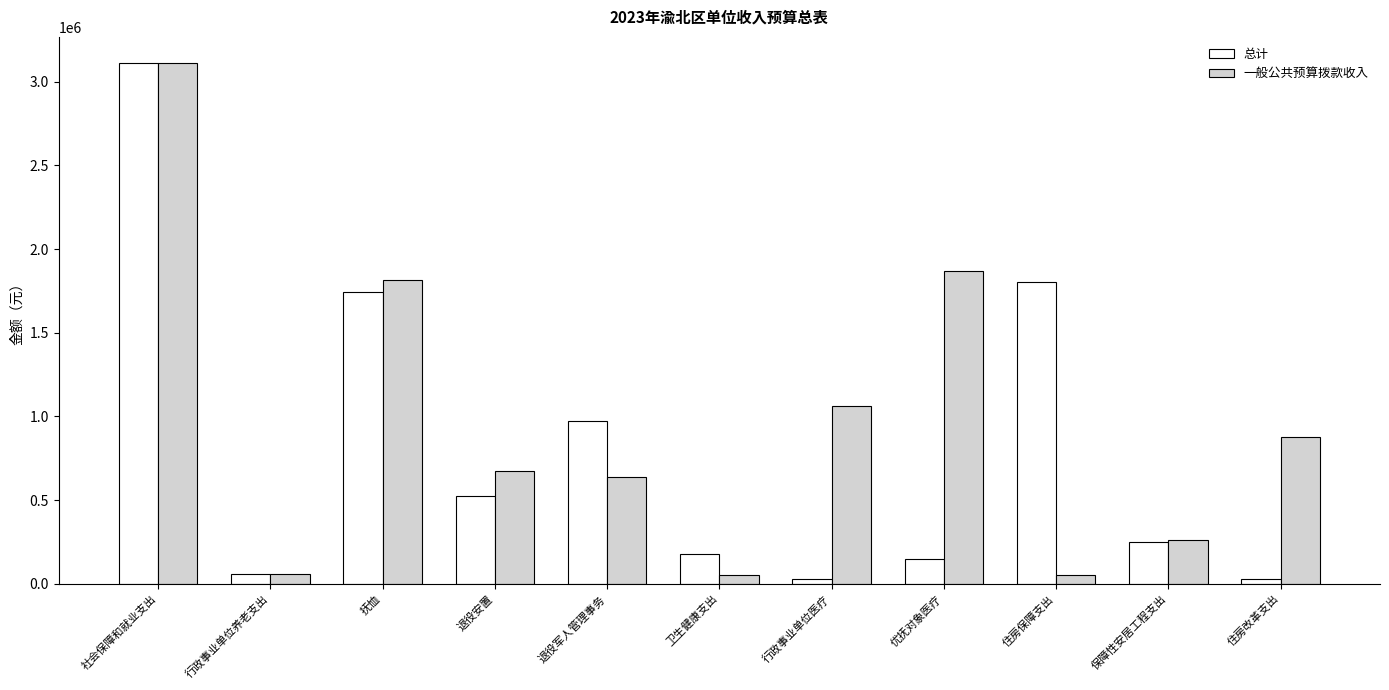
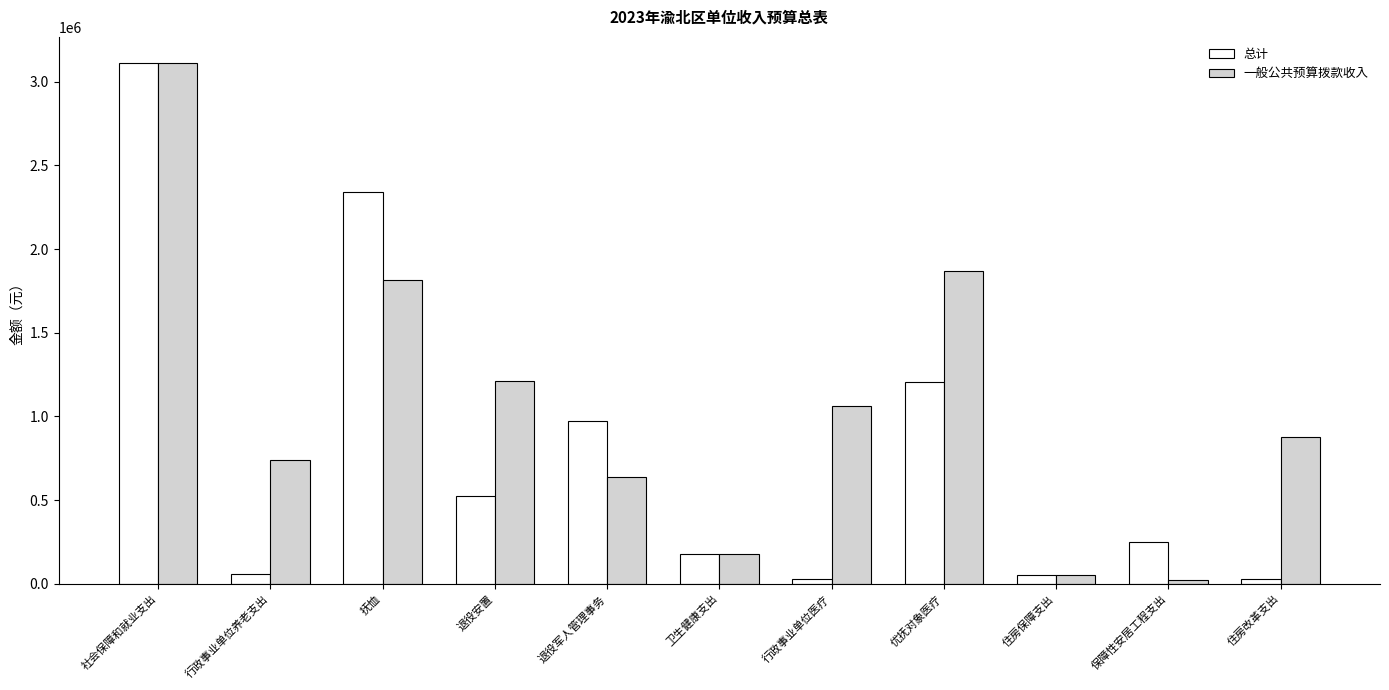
  {
    "总计": {
      "社会保障和就业支出": 3110000,
      "行政事业单位养老支出": 60000,
-     "抚恤": 1740000,
+     "抚恤": 2340000,
      "退役安置": 530000,
      "退役军人管理事务": 970000,
      "卫生健康支出": 180000,
      "行政事业单位医疗": 30000,
-     "优抚对象医疗": 150000,
-     "住房保障支出": 1800000,
+     "优抚对象医疗": 1210000,
+     "住房保障支出": 60000,
      "保障性安居工程支出": 250000,
      "住房改革支出": 30000
    },
    "一般公共预算拨款收入": {
      "社会保障和就业支出": 3110000,
-     "行政事业单位养老支出": 60000,
+     "行政事业单位养老支出": 740000,
      "抚恤": 1810000,
-     "退役安置": 670000,
+     "退役安置": 1210000,
      "退役军人管理事务": 640000,
-     "卫生健康支出": 50000,
+     "卫生健康支出": 180000,
      "行政事业单位医疗": 1060000,
      "优抚对象医疗": 1870000,
      "住房保障支出": 60000,
-     "保障性安居工程支出": 260000,
+     "保障性安居工程支出": 20000,
      "住房改革支出": 880000
    }
  }
